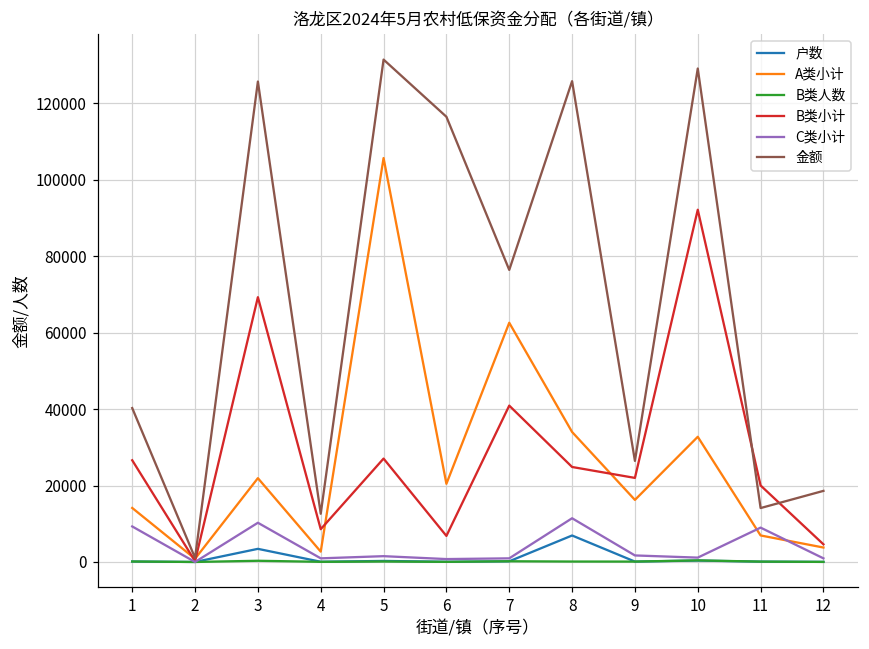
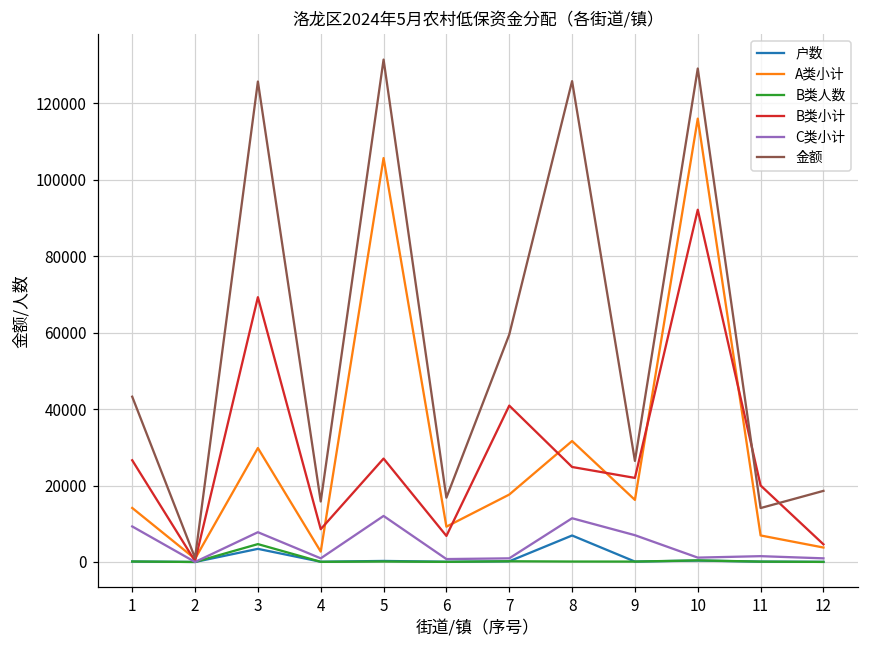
  {
    "户数": {
      "3": 3000,
      "8": 7000
    },
    "A类小计": {
      "1": 14000,
-     "3": 22000,
+     "3": 30000,
      "4": 3000,
      "5": 106000,
-     "6": 20000,
-     "7": 63000,
-     "8": 34000,
+     "6": 9000,
+     "7": 18000,
+     "8": 32000,
      "9": 16000,
-     "10": 33000,
+     "10": 116000,
      "11": 7000,
      "12": 4000
    },
    "B类人数": {
-     "3": 0,
+     "3": 5000,
      "8": 0
    },
    "B类小计": {
      "1": 27000,
      "3": 69000,
      "4": 9000,
      "5": 27000,
      "6": 7000,
      "7": 41000,
      "8": 25000,
      "9": 22000,
      "10": 92000,
      "11": 20000,
      "12": 5000
    },
    "C类小计": {
      "1": 9000,
-     "3": 10000,
+     "3": 8000,
      "4": 1000,
-     "5": 2000,
+     "5": 12000,
      "7": 1000,
      "8": 11000,
-     "9": 2000,
-     "11": 9000,
+     "9": 7000,
+     "11": 2000,
      "12": 1000
    },
    "金额": {
-     "1": 40000,
+     "1": 43000,
      "3": 126000,
-     "4": 13000,
+     "4": 16000,
      "5": 131000,
-     "6": 117000,
-     "7": 76000,
+     "6": 17000,
+     "7": 60000,
      "8": 126000,
      "9": 26000,
      "10": 129000,
      "11": 14000,
      "12": 19000
    }
  }
